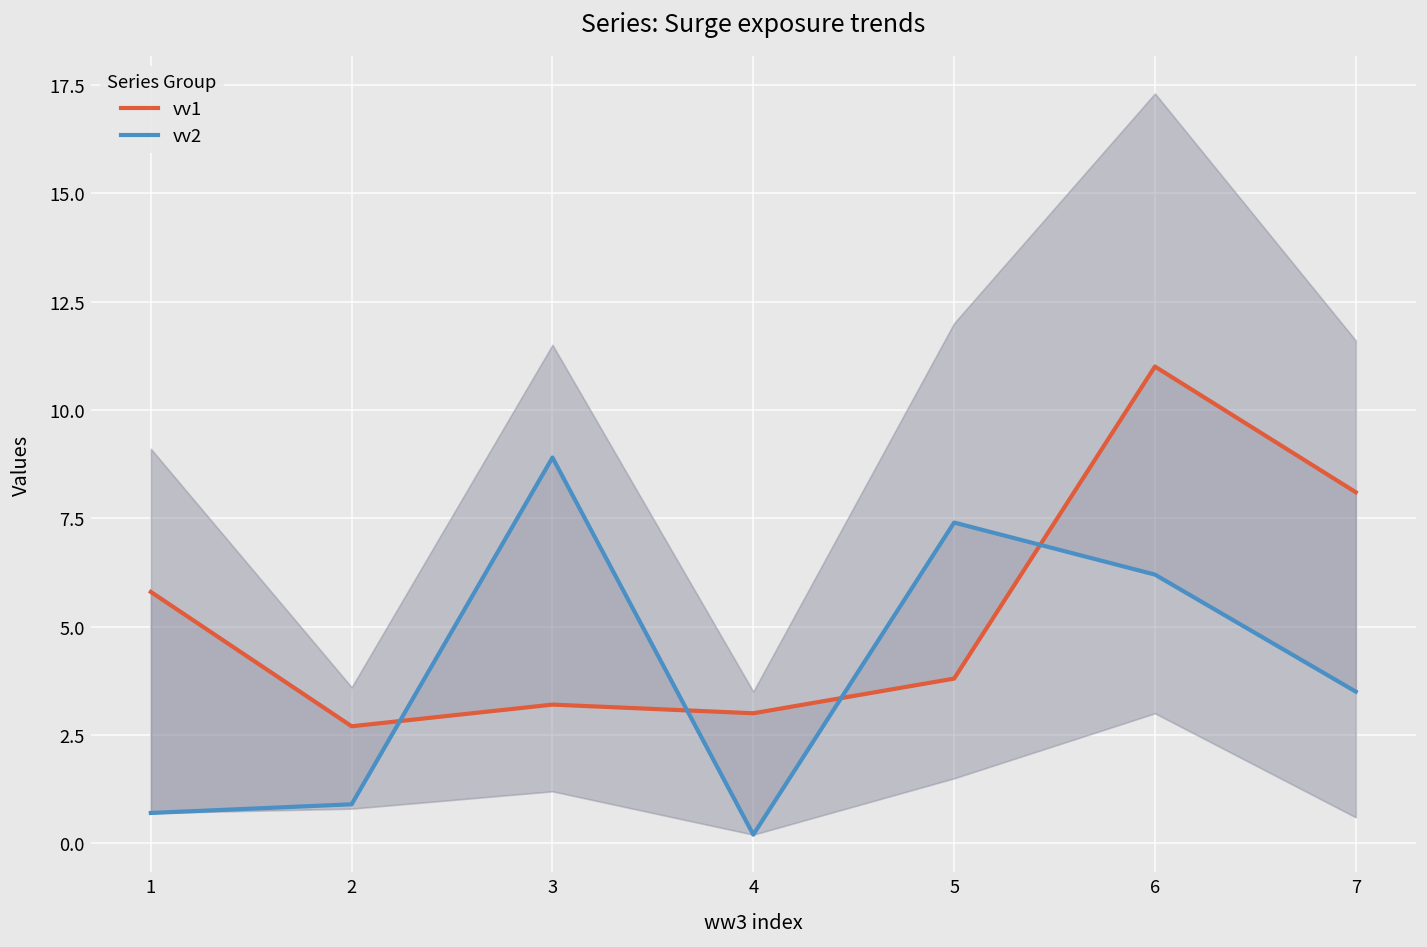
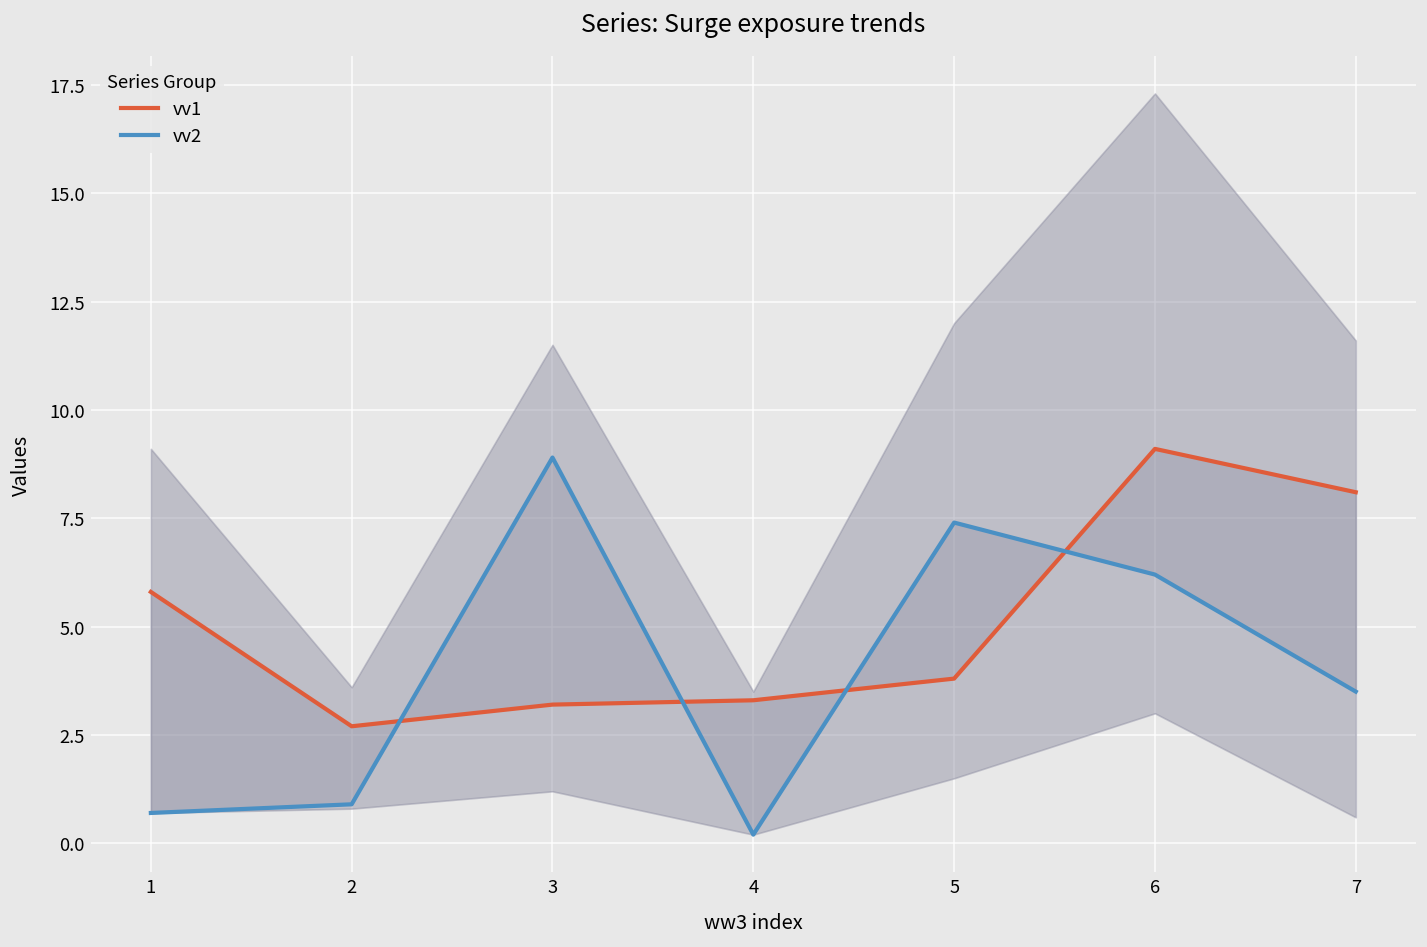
  {
    "vv1": {
      "3": 3.2,
-     "4": 3.0,
+     "4": 3.3,
      "5": 3.8,
-     "6": 11.0
+     "6": 9.1
    },
    "vv2": {
      "1": 0.7,
      "2": 0.9,
      "4": 0.2,
      "6": 6.2,
      "7": 3.5
    }
  }
